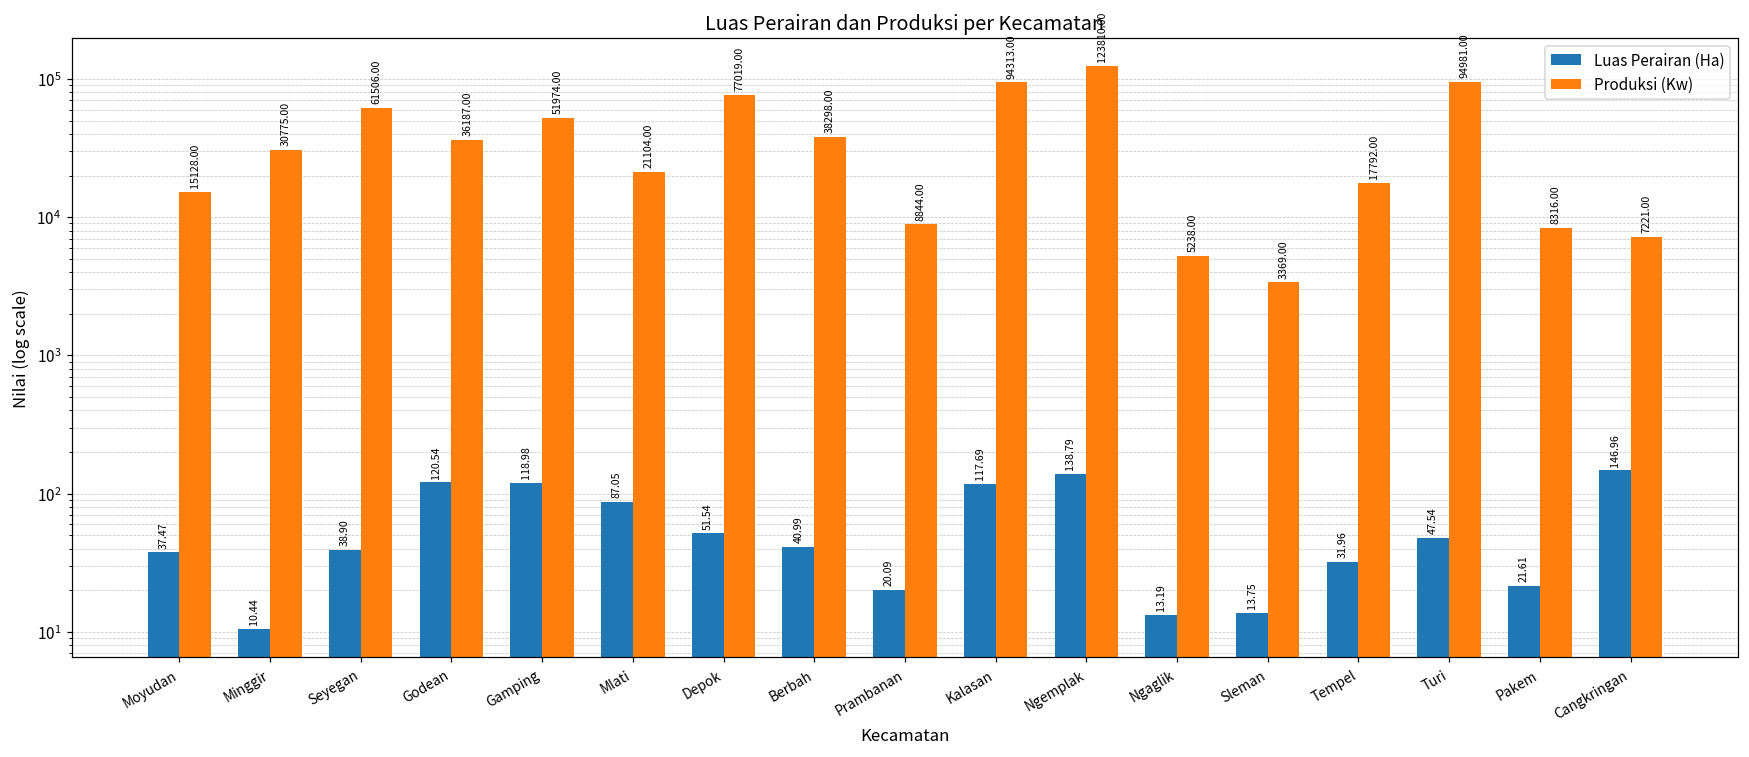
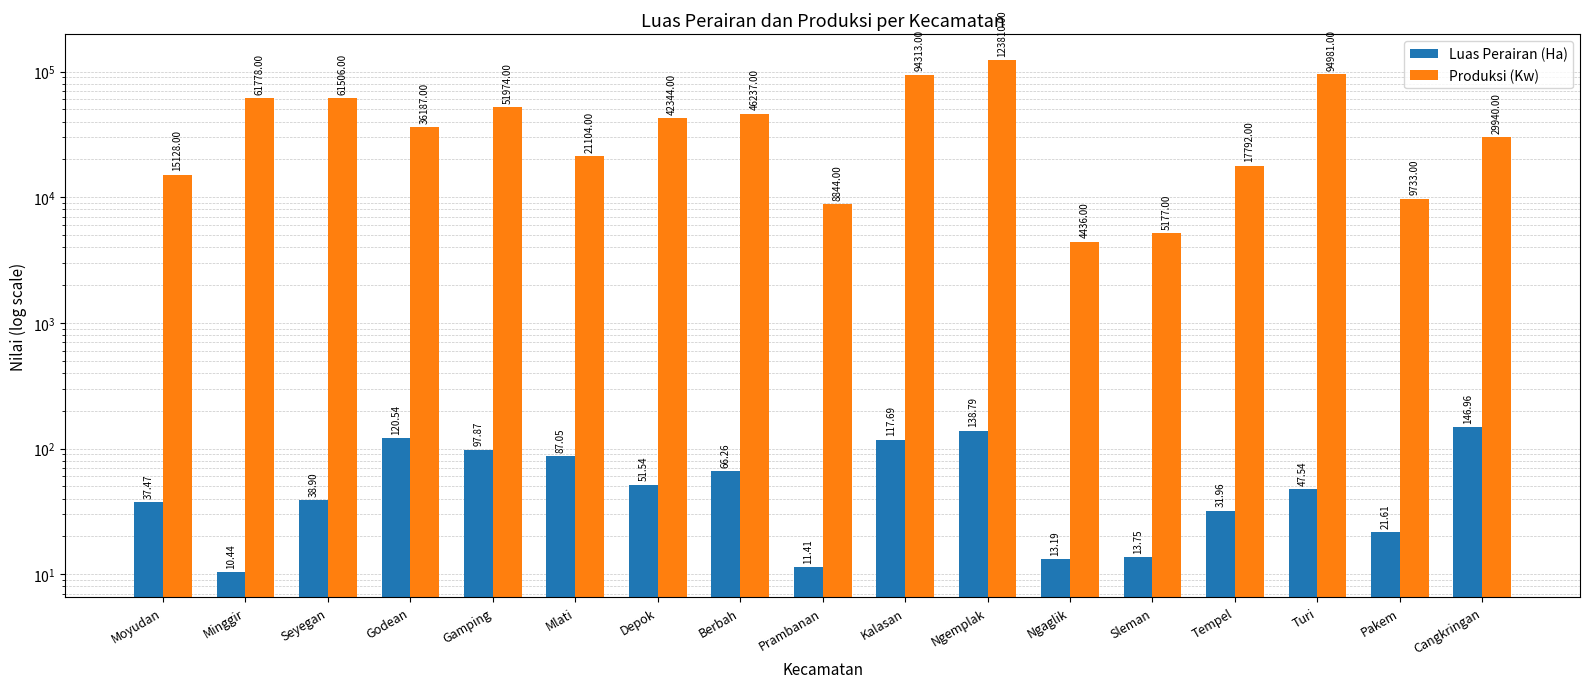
  {
    "Luas Perairan (Ha)": {
      "Moyudan": 37.47,
      "Minggir": 10.44,
      "Seyegan": 38.90,
      "Godean": 120.54,
-     "Gamping": 118.98,
+     "Gamping": 97.87,
      "Mlati": 87.05,
      "Depok": 51.54,
-     "Berbah": 40.99,
-     "Prambanan": 20.09,
+     "Berbah": 66.26,
+     "Prambanan": 11.41,
      "Kalasan": 117.69,
      "Ngemplak": 138.79,
      "Ngaglik": 13.19,
      "Sleman": 13.75,
      "Tempel": 31.96,
      "Turi": 47.54,
      "Pakem": 21.61,
      "Cangkringan": 146.96
    },
    "Produksi (Kw)": {
      "Moyudan": 15128.00,
-     "Minggir": 30775.00,
+     "Minggir": 61778.00,
      "Seyegan": 61506.00,
      "Godean": 36187.00,
      "Gamping": 51974.00,
      "Mlati": 21104.00,
-     "Depok": 77019.00,
-     "Berbah": 38298.00,
+     "Depok": 42344.00,
+     "Berbah": 46237.00,
      "Prambanan": 8844.00,
      "Kalasan": 94313.00,
      "Ngemplak": 123810.00,
-     "Ngaglik": 5238.00,
-     "Sleman": 3369.00,
+     "Ngaglik": 4436.00,
+     "Sleman": 5177.00,
      "Tempel": 17792.00,
      "Turi": 94981.00,
-     "Pakem": 8316.00,
-     "Cangkringan": 7221.00
+     "Pakem": 9733.00,
+     "Cangkringan": 29940.00
    }
  }
